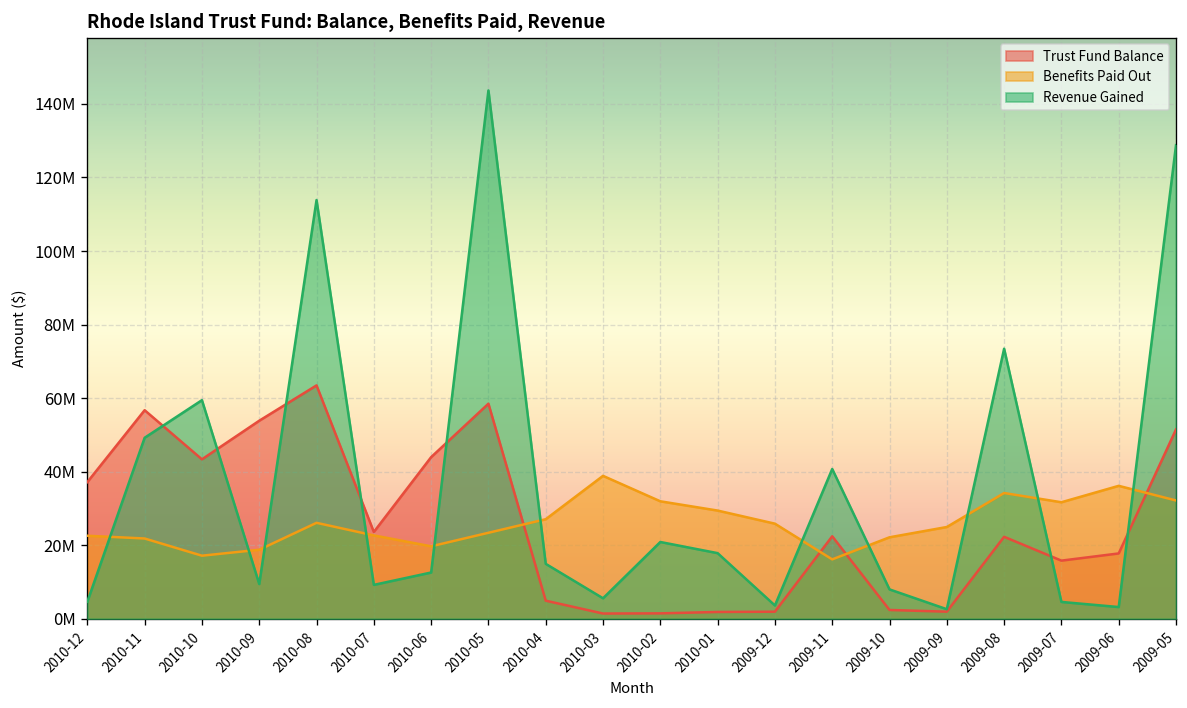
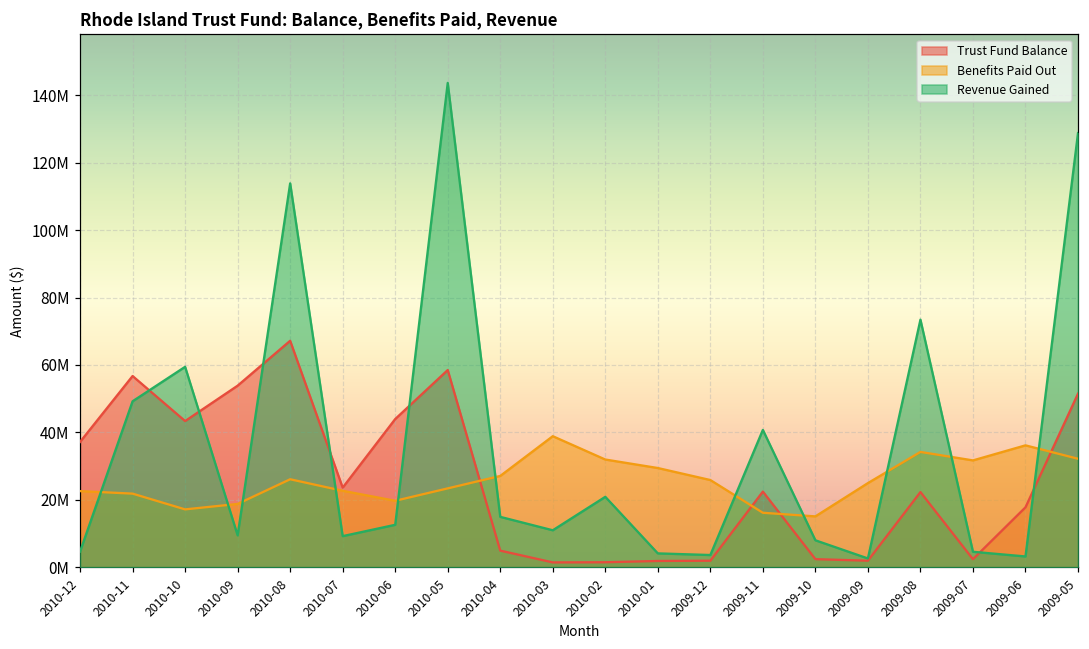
  {
    "Trust Fund Balance": {
      "2010-12": 37000000,
      "2010-11": 57000000,
      "2010-10": 43000000,
      "2010-09": 54000000,
-     "2010-08": 63000000,
+     "2010-08": 67000000,
      "2010-07": 24000000,
      "2010-06": 44000000,
      "2010-05": 58000000,
      "2010-04": 5000000,
      "2010-03": 1000000,
      "2010-02": 1000000,
      "2010-01": 2000000,
      "2009-12": 2000000,
      "2009-11": 22000000,
      "2009-10": 2000000,
      "2009-08": 22000000,
-     "2009-07": 16000000,
+     "2009-07": 2000000,
      "2009-06": 18000000,
      "2009-05": 51000000
    },
    "Benefits Paid Out": {
      "2010-12": 23000000,
      "2010-11": 22000000,
      "2010-10": 17000000,
      "2010-09": 19000000,
      "2010-08": 26000000,
      "2010-07": 23000000,
      "2010-06": 20000000,
      "2010-05": 23000000,
      "2010-04": 27000000,
      "2010-03": 39000000,
      "2010-02": 32000000,
      "2010-01": 29000000,
      "2009-12": 26000000,
      "2009-11": 16000000,
-     "2009-10": 22000000,
+     "2009-10": 15000000,
      "2009-09": 25000000,
      "2009-08": 34000000,
      "2009-07": 32000000,
      "2009-06": 36000000,
      "2009-05": 32000000
    },
    "Revenue Gained": {
      "2010-12": 5000000,
      "2010-11": 49000000,
      "2010-10": 59000000,
      "2010-09": 9000000,
      "2010-08": 114000000,
      "2010-07": 9000000,
      "2010-06": 13000000,
      "2010-05": 144000000,
      "2010-04": 15000000,
-     "2010-03": 6000000,
+     "2010-03": 11000000,
      "2010-02": 21000000,
-     "2010-01": 18000000,
+     "2010-01": 4000000,
      "2009-12": 4000000,
      "2009-11": 41000000,
      "2009-10": 8000000,
      "2009-08": 73000000,
      "2009-07": 5000000,
      "2009-06": 3000000,
      "2009-05": 129000000
    }
  }
